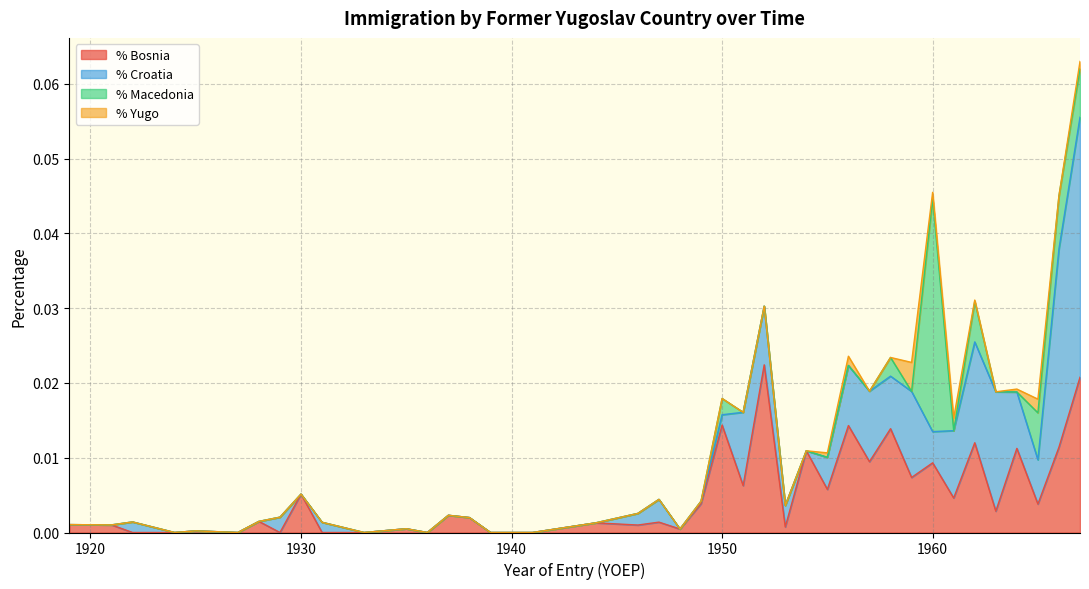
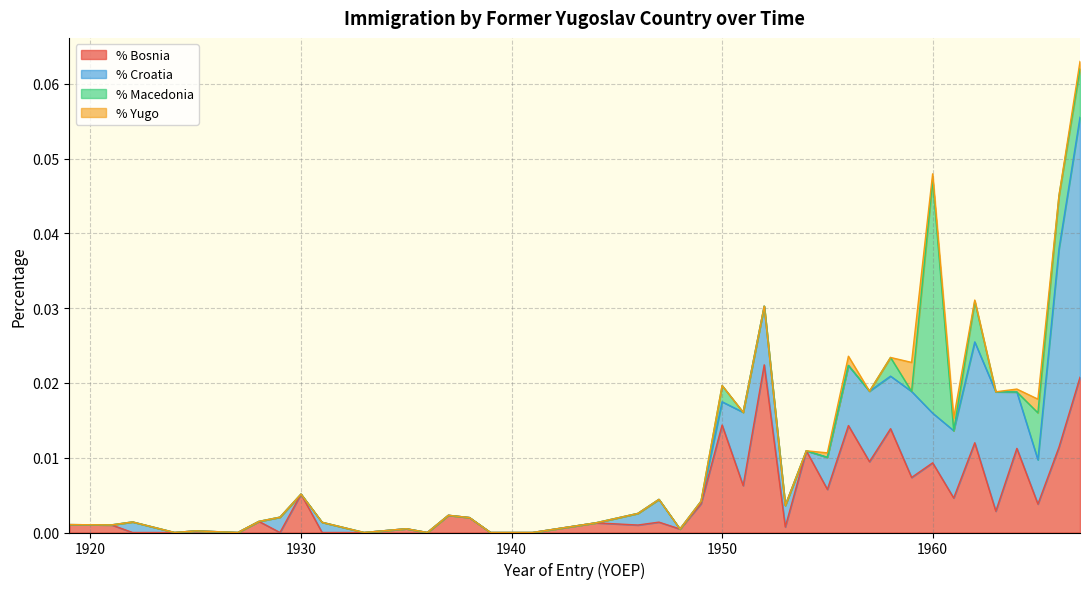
  {
    "% Bosnia": {
      "1950": 0.014,
      "1960": 0.009
    },
    "% Croatia": {
-     "1950": 0.001,
-     "1960": 0.004
+     "1950": 0.003,
+     "1960": 0.007
    },
    "% Macedonia": {
      "1960": 0.031
    },
    "% Yugo": {
      "1960": 0.001
    }
  }
